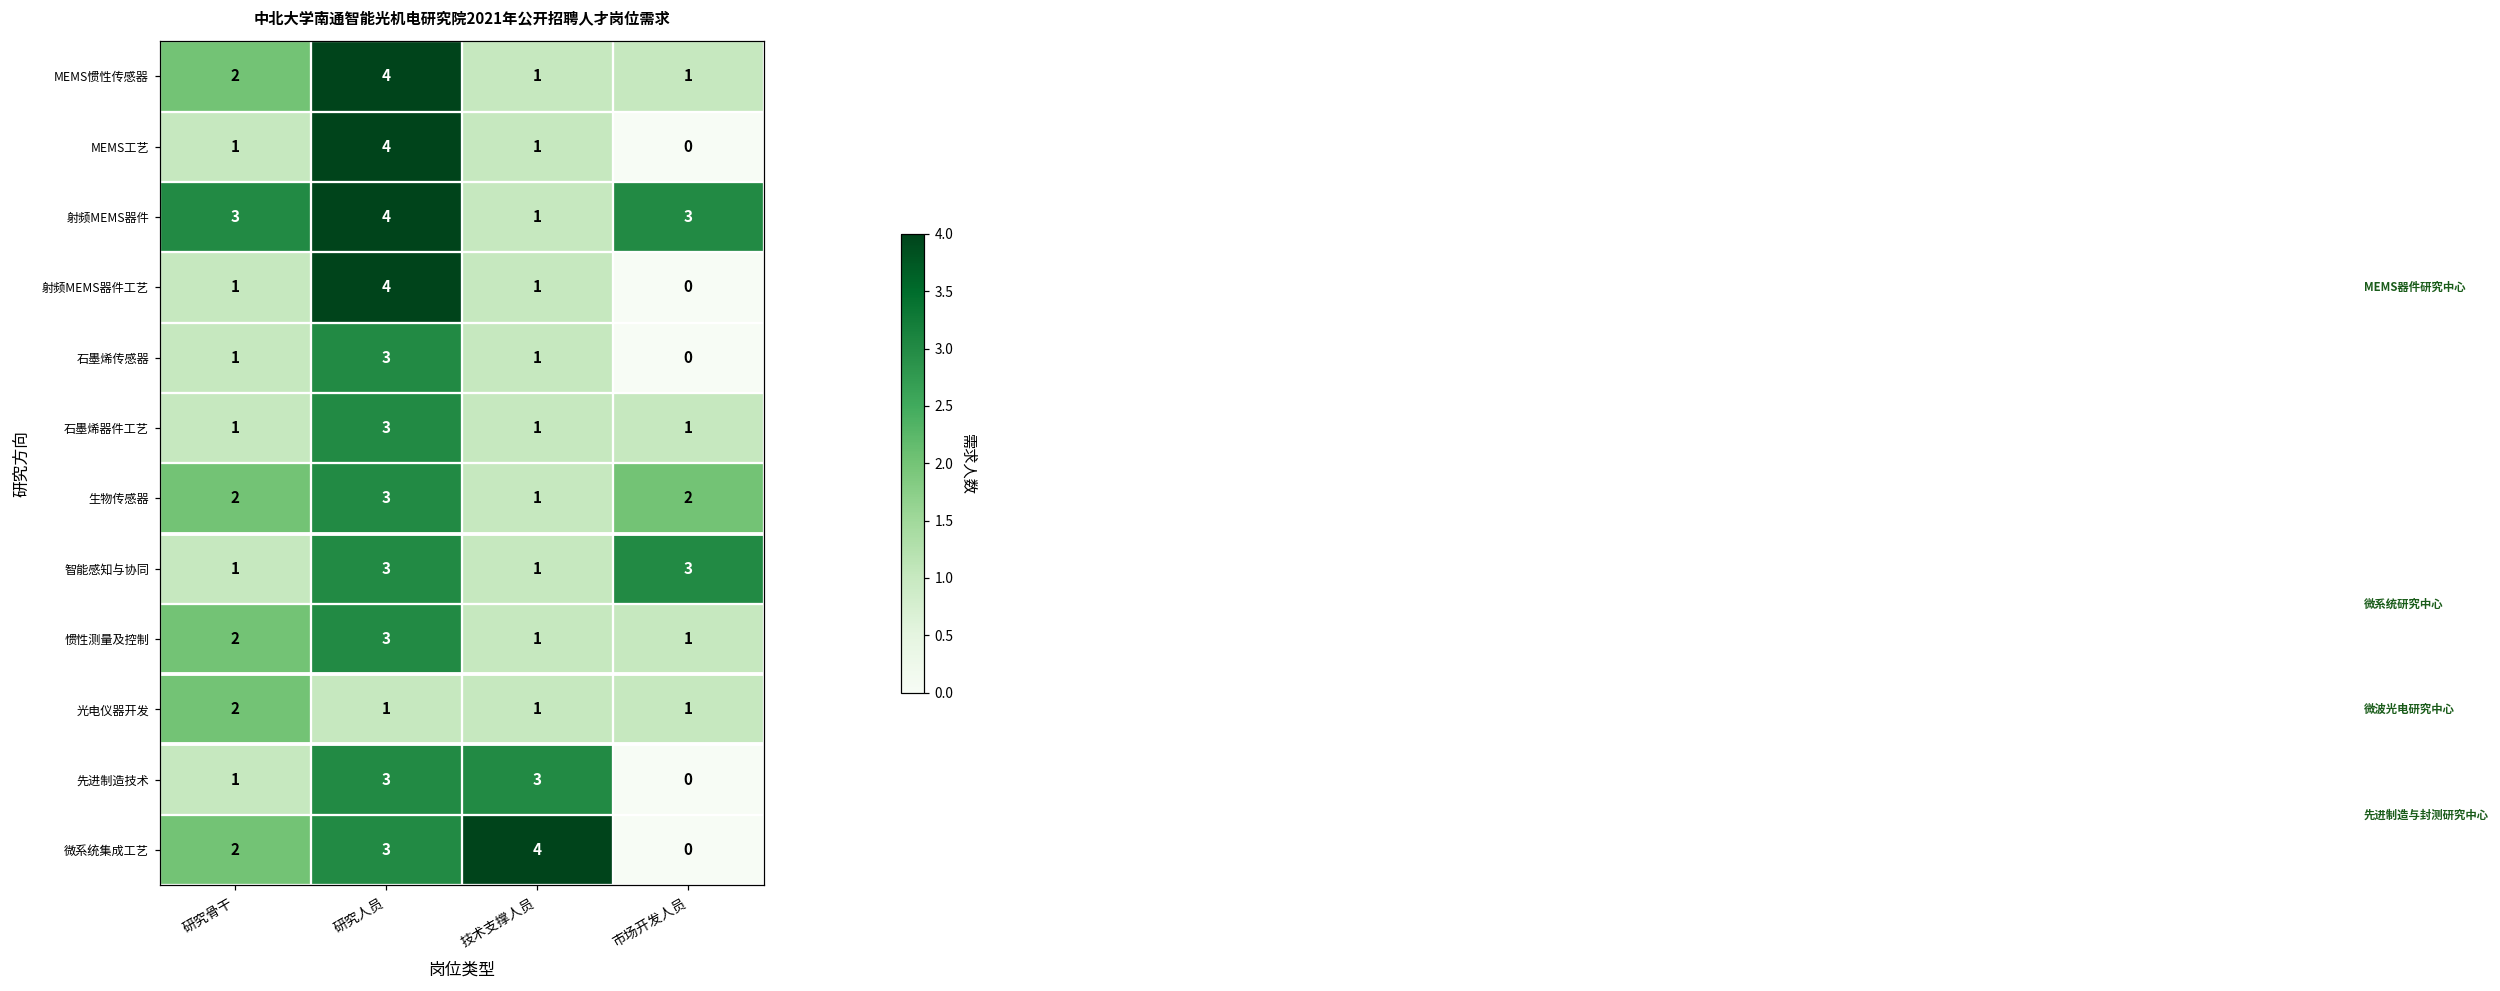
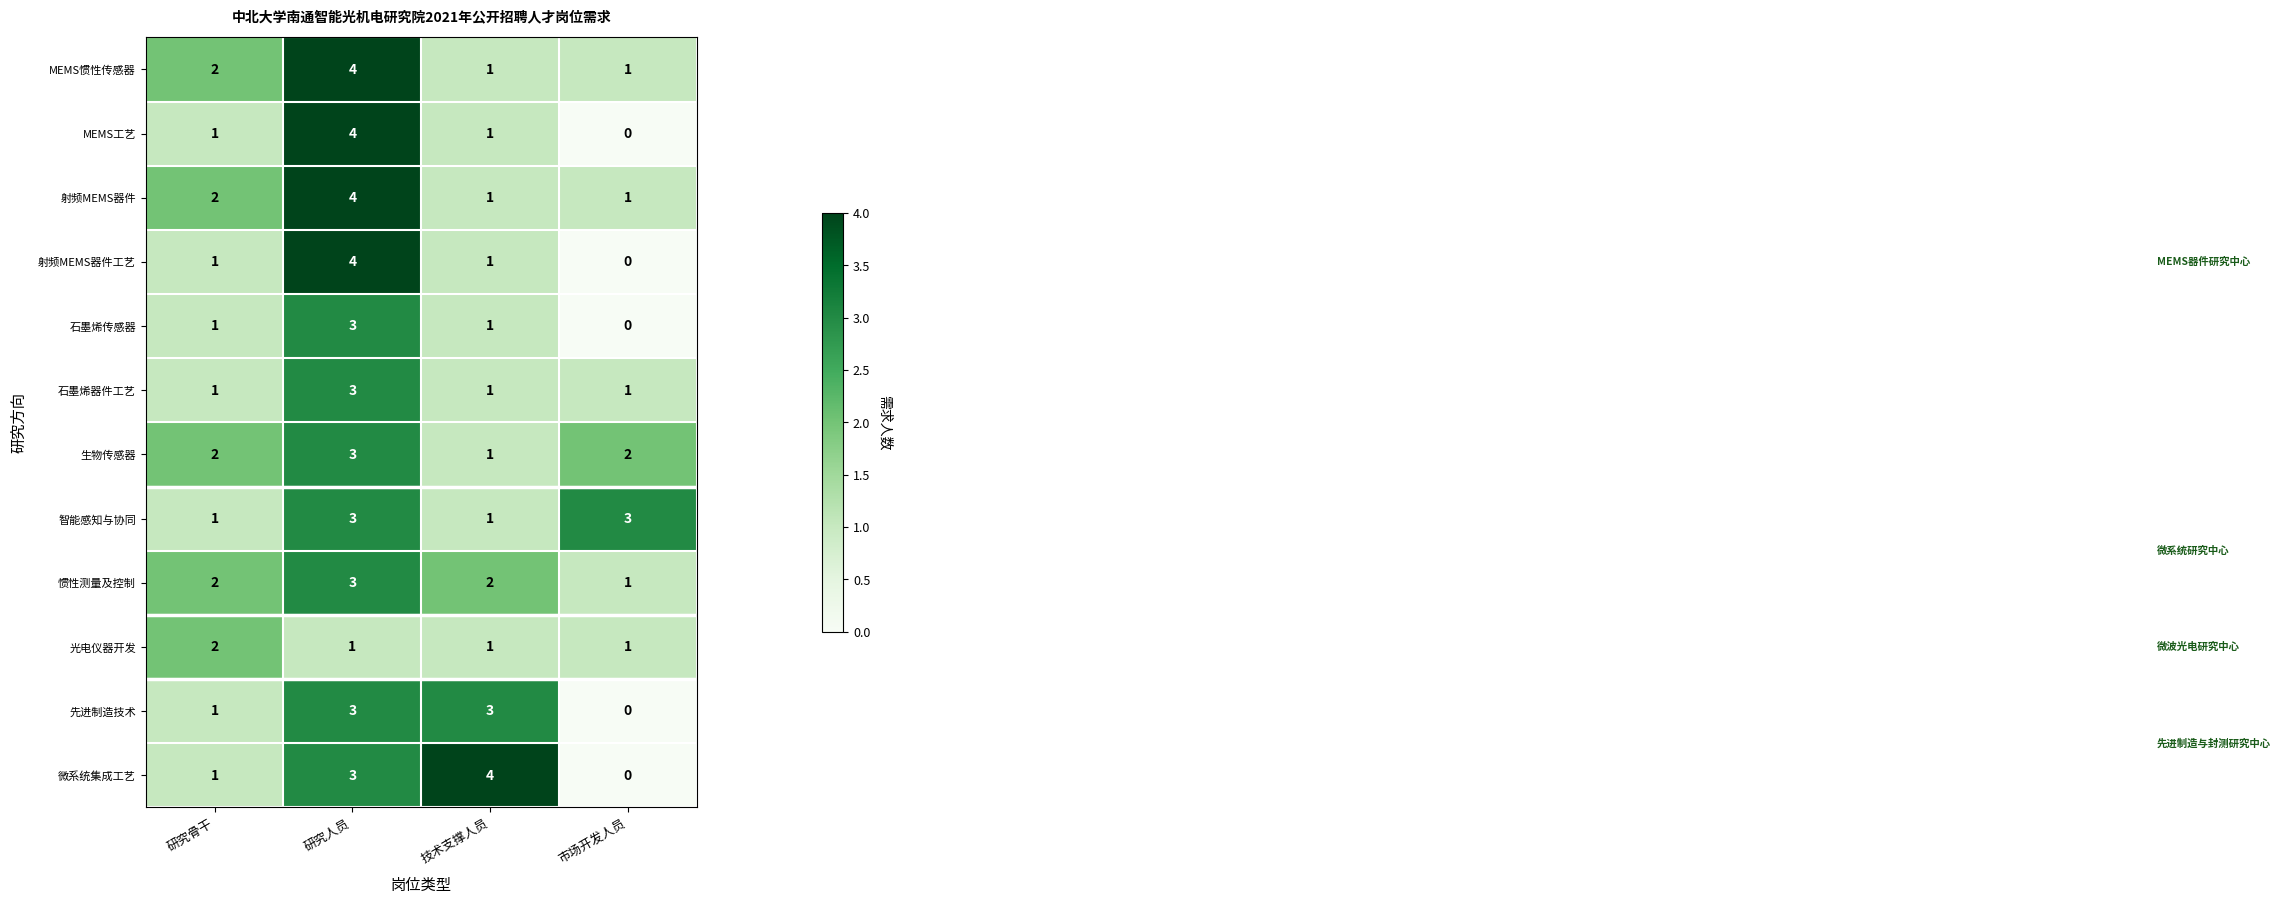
  {
    "MEMS惯性传感器": {
      "研究骨干": 2,
      "研究人员": 4,
      "技术支撑人员": 1,
      "市场开发人员": 1
    },
    "MEMS工艺": {
      "研究骨干": 1,
      "研究人员": 4,
      "技术支撑人员": 1,
      "市场开发人员": 0
    },
    "射频MEMS器件": {
-     "研究骨干": 3,
+     "研究骨干": 2,
      "研究人员": 4,
      "技术支撑人员": 1,
-     "市场开发人员": 3
+     "市场开发人员": 1
    },
    "射频MEMS器件工艺": {
      "研究骨干": 1,
      "研究人员": 4,
      "技术支撑人员": 1,
      "市场开发人员": 0
    },
    "石墨烯传感器": {
      "研究骨干": 1,
      "研究人员": 3,
      "技术支撑人员": 1,
      "市场开发人员": 0
    },
    "石墨烯器件工艺": {
      "研究骨干": 1,
      "研究人员": 3,
      "技术支撑人员": 1,
      "市场开发人员": 1
    },
    "生物传感器": {
      "研究骨干": 2,
      "研究人员": 3,
      "技术支撑人员": 1,
      "市场开发人员": 2
    },
    "智能感知与协同": {
      "研究骨干": 1,
      "研究人员": 3,
      "技术支撑人员": 1,
      "市场开发人员": 3
    },
    "惯性测量及控制": {
      "研究骨干": 2,
      "研究人员": 3,
-     "技术支撑人员": 1,
+     "技术支撑人员": 2,
      "市场开发人员": 1
    },
    "光电仪器开发": {
      "研究骨干": 2,
      "研究人员": 1,
      "技术支撑人员": 1,
      "市场开发人员": 1
    },
    "先进制造技术": {
      "研究骨干": 1,
      "研究人员": 3,
      "技术支撑人员": 3,
      "市场开发人员": 0
    },
    "微系统集成工艺": {
-     "研究骨干": 2,
+     "研究骨干": 1,
      "研究人员": 3,
      "技术支撑人员": 4,
      "市场开发人员": 0
    }
  }
